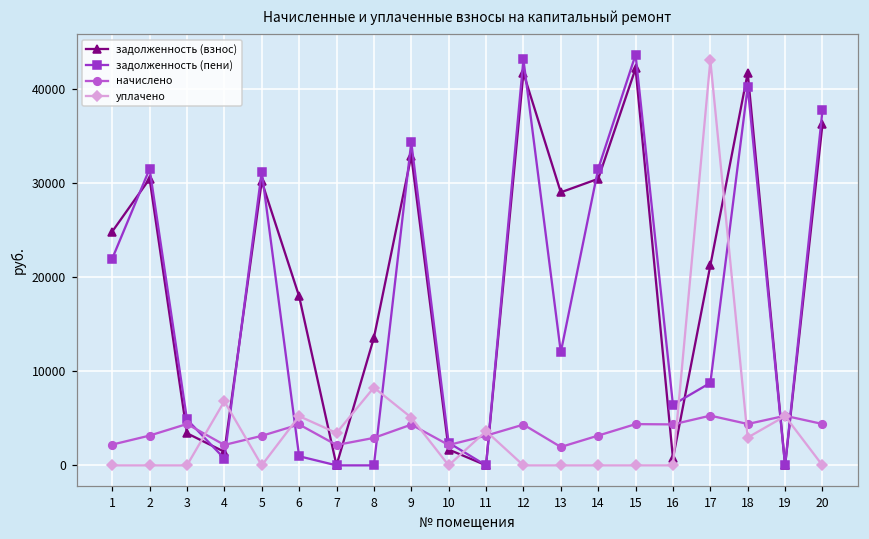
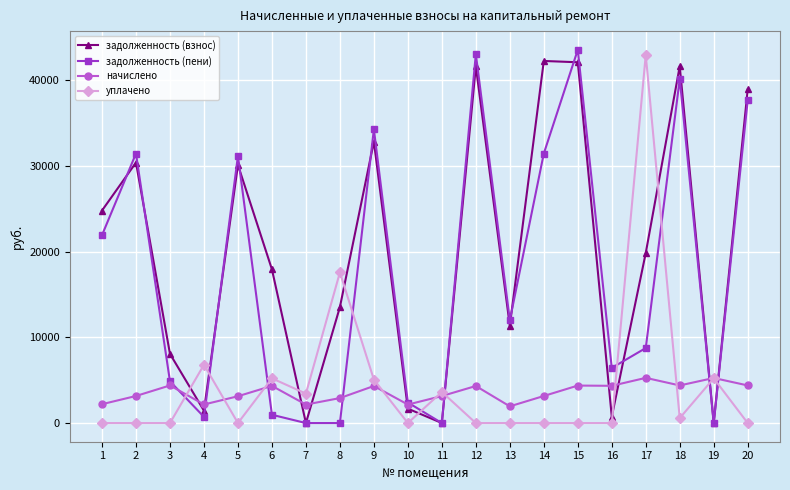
  {
    "задолженность (взнос)": {
      "1": 25000,
      "2": 30000,
-     "3": 3000,
+     "3": 8000,
      "4": 1000,
      "5": 30000,
      "6": 18000,
      "8": 14000,
      "9": 33000,
      "10": 2000,
      "12": 42000,
-     "13": 29000,
-     "14": 30000,
+     "13": 11000,
+     "14": 42000,
      "15": 42000,
      "16": 1000,
-     "17": 21000,
+     "17": 20000,
      "18": 42000,
-     "20": 36000
+     "20": 39000
    },
    "уплачено": {
      "1": 0,
      "2": 0,
      "3": 0,
      "4": 7000,
      "5": 0,
      "6": 5000,
      "7": 3000,
-     "8": 8000,
+     "8": 18000,
      "9": 5000,
      "10": 0,
      "11": 4000,
      "12": 0,
      "13": 0,
      "14": 0,
      "15": 0,
      "16": 0,
      "17": 43000,
-     "18": 3000,
+     "18": 1000,
      "20": 0
    }
  }
